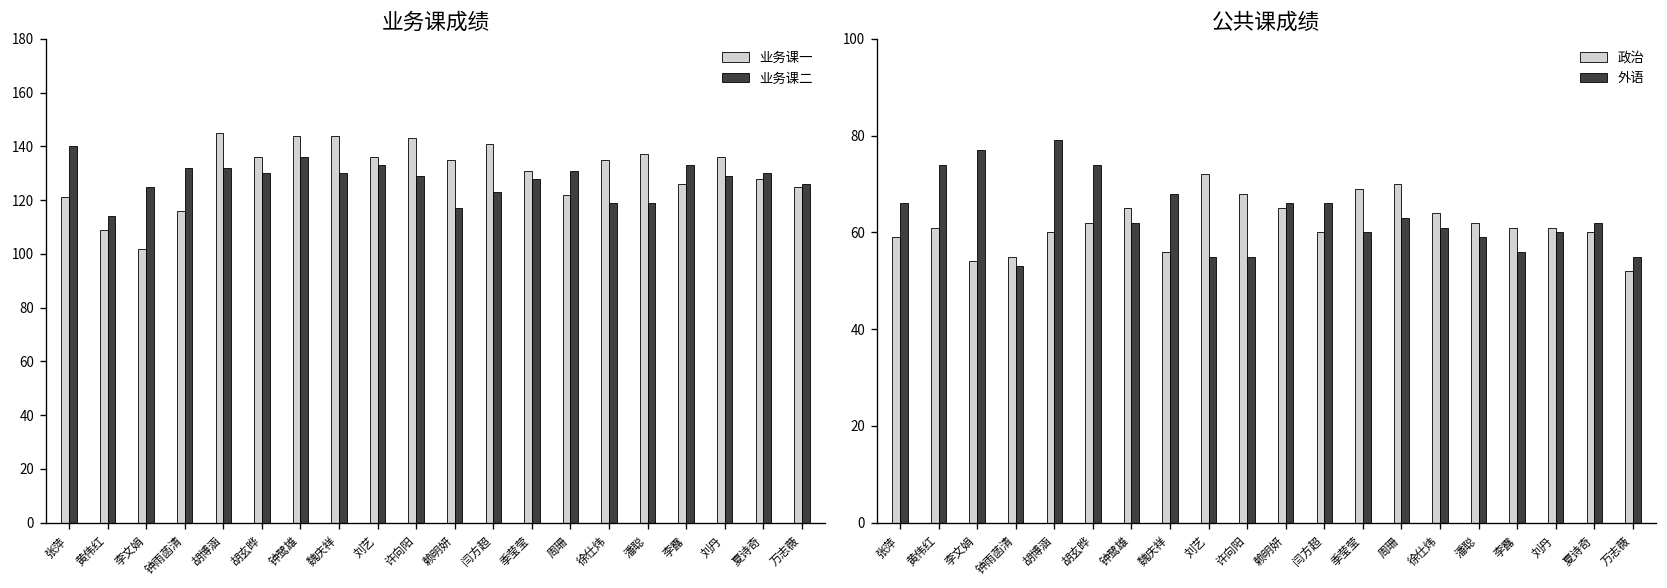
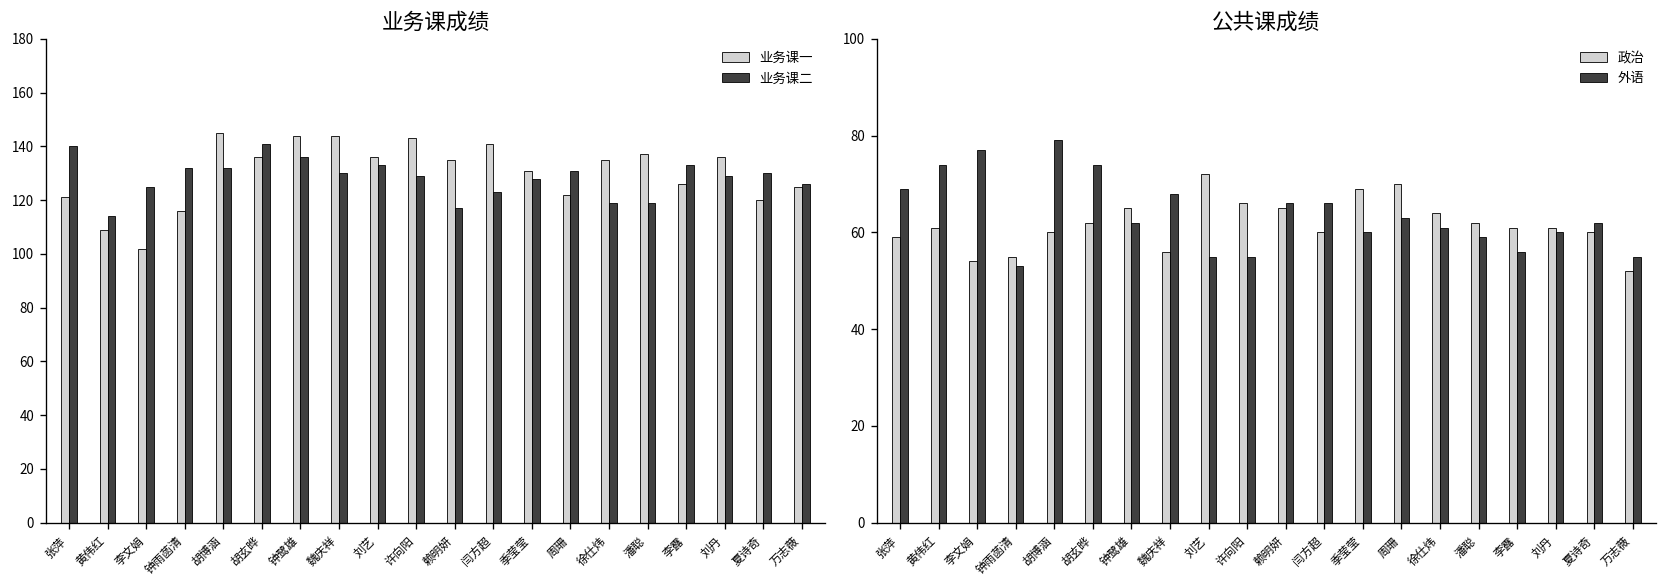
  {
    "业务课成绩": {
      "业务课一": {
        "张萍": 121,
        "黄伟红": 109,
        "李文娟": 102,
        "钟雨菡清": 116,
        "胡博涵": 145,
        "胡玄晔": 136,
        "钟鹭雄": 144,
        "魏庆祥": 144,
        "刘艺": 136,
        "许向阳": 143,
        "赖明妍": 135,
        "闫方超": 141,
        "季莹莹": 131,
        "周珊": 122,
        "徐仕炜": 135,
        "潘聪": 137,
        "李露": 126,
        "刘丹": 136,
-       "夏诗奇": 128,
+       "夏诗奇": 120,
        "万志薇": 125
      },
      "业务课二": {
        "张萍": 140,
        "黄伟红": 114,
        "李文娟": 125,
        "钟雨菡清": 132,
        "胡博涵": 132,
-       "胡玄晔": 130,
+       "胡玄晔": 141,
        "钟鹭雄": 136,
        "魏庆祥": 130,
        "刘艺": 133,
        "许向阳": 129,
        "赖明妍": 117,
        "闫方超": 123,
        "季莹莹": 128,
        "周珊": 131,
        "徐仕炜": 119,
        "潘聪": 119,
        "李露": 133,
        "刘丹": 129,
        "夏诗奇": 130,
        "万志薇": 126
      }
    },
    "公共课成绩": {
      "政治": {
        "张萍": 59,
        "黄伟红": 61,
        "李文娟": 54,
        "钟雨菡清": 55,
        "胡博涵": 60,
        "胡玄晔": 62,
        "钟鹭雄": 65,
        "魏庆祥": 56,
        "刘艺": 72,
-       "许向阳": 68,
+       "许向阳": 66,
        "赖明妍": 65,
        "闫方超": 60,
        "季莹莹": 69,
        "周珊": 70,
        "徐仕炜": 64,
        "潘聪": 62,
        "李露": 61,
        "刘丹": 61,
        "夏诗奇": 60,
        "万志薇": 52
      },
      "外语": {
-       "张萍": 66,
+       "张萍": 69,
        "黄伟红": 74,
        "李文娟": 77,
        "钟雨菡清": 53,
        "胡博涵": 79,
        "胡玄晔": 74,
        "钟鹭雄": 62,
        "魏庆祥": 68,
        "刘艺": 55,
        "许向阳": 55,
        "赖明妍": 66,
        "闫方超": 66,
        "季莹莹": 60,
        "周珊": 63,
        "徐仕炜": 61,
        "潘聪": 59,
        "李露": 56,
        "刘丹": 60,
        "夏诗奇": 62,
        "万志薇": 55
      }
    }
  }
